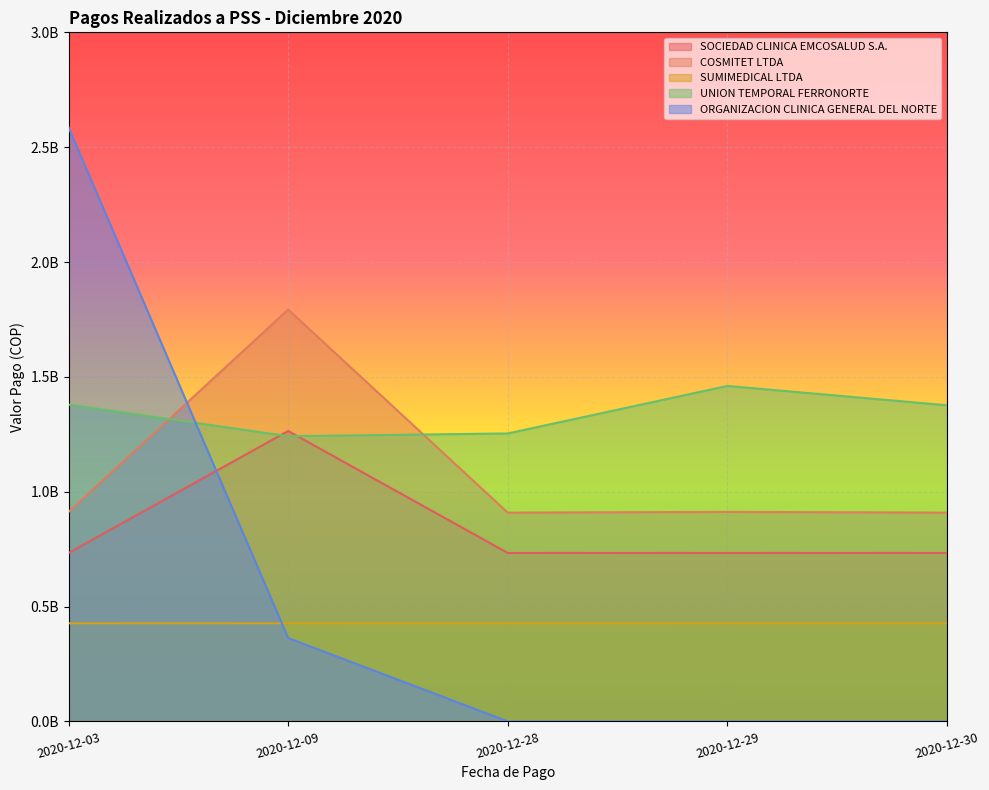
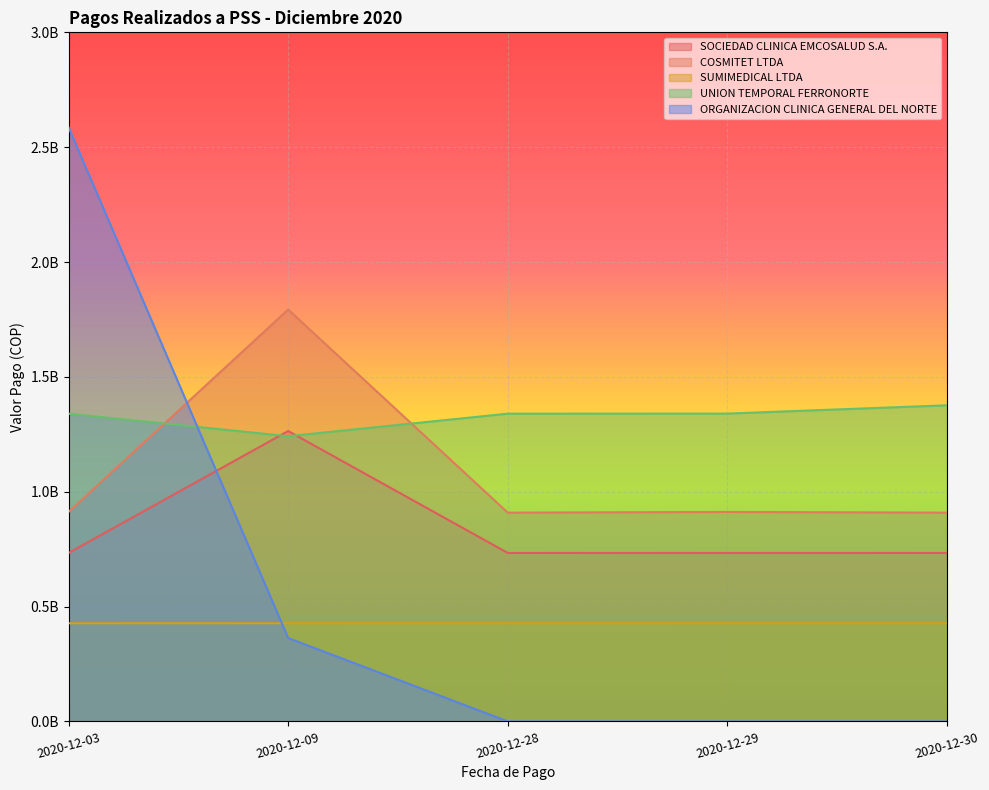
  {
    "UNION TEMPORAL FERRONORTE": {
-     "2020-12-03": 1380000000,
+     "2020-12-03": 1340000000,
      "2020-12-09": 1240000000,
-     "2020-12-28": 1250000000,
-     "2020-12-29": 1460000000,
+     "2020-12-28": 1340000000,
+     "2020-12-29": 1340000000,
      "2020-12-30": 1380000000
    },
    "ORGANIZACION CLINICA GENERAL DEL NORTE": {
      "2020-12-03": 2590000000,
      "2020-12-09": 360000000,
      "2020-12-28": 0,
      "2020-12-29": 0,
      "2020-12-30": 0
    }
  }
